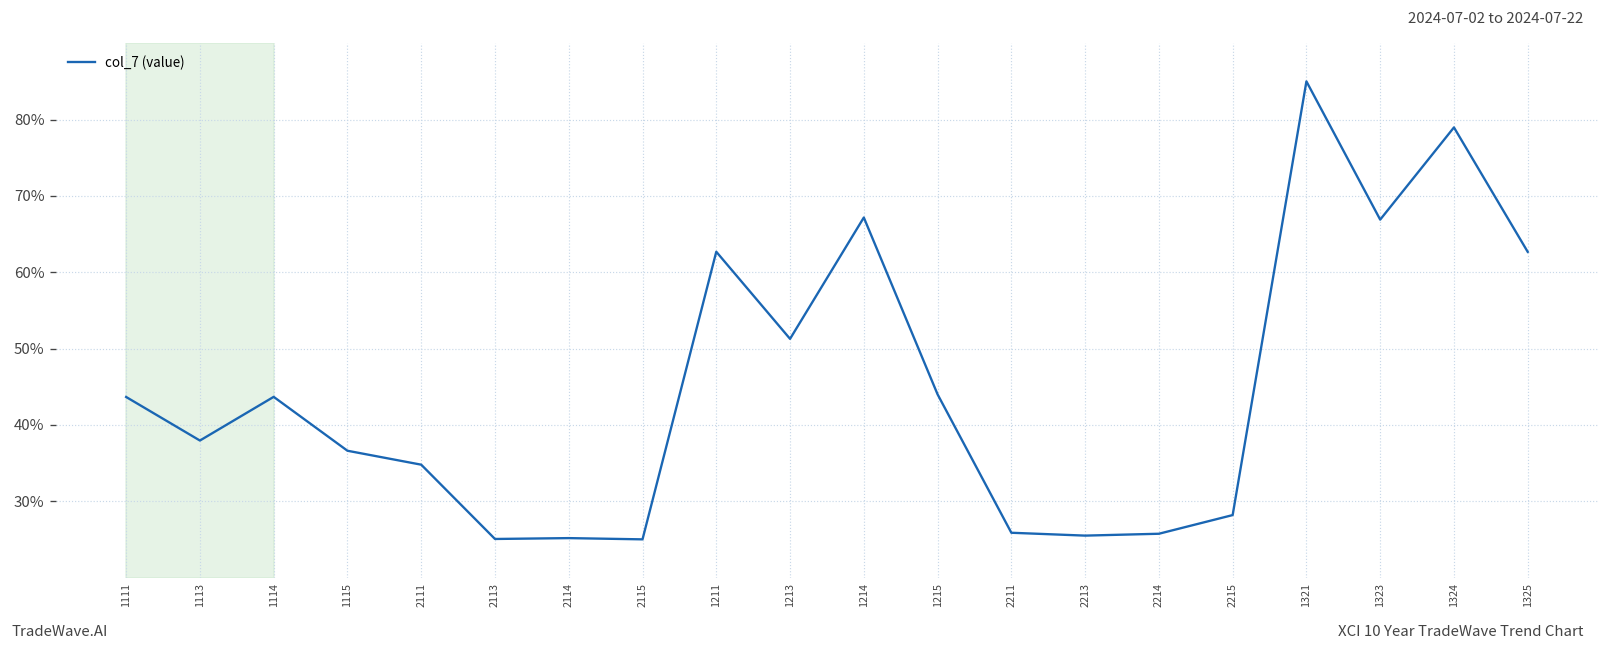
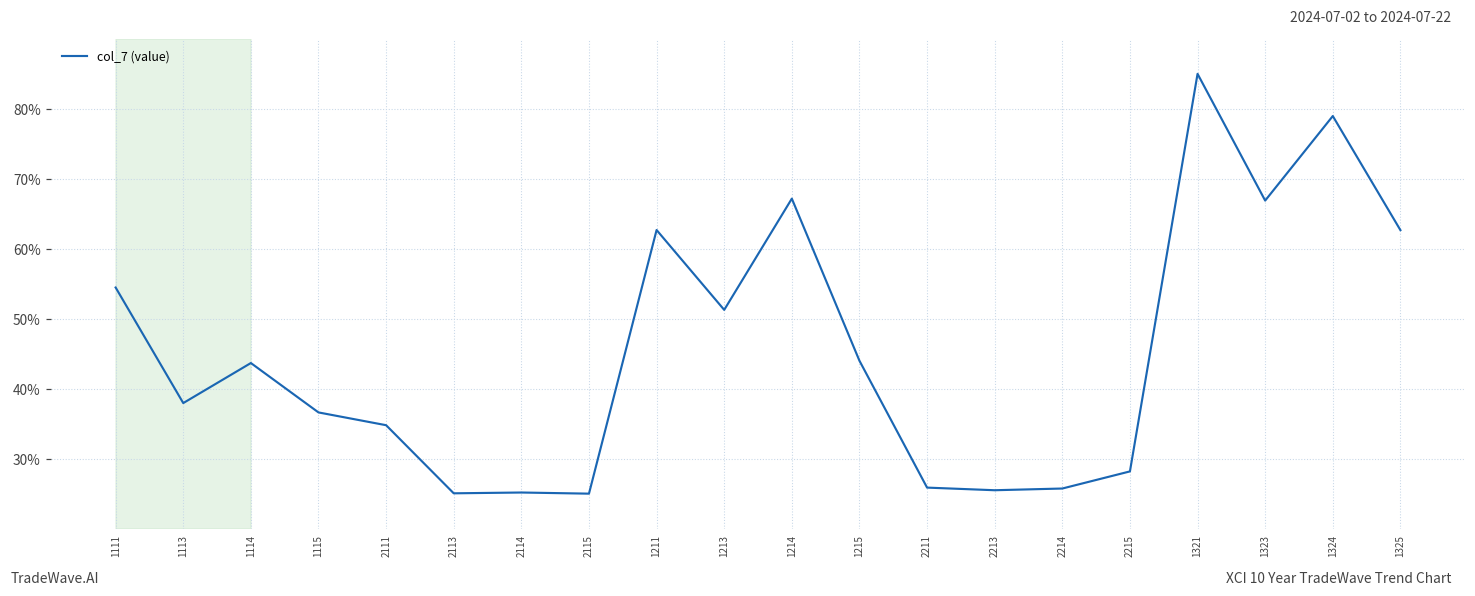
  {
-   "1111": "44%",
+   "1111": "54%",
    "1113": "38%",
    "1114": "44%",
    "1115": "37%",
    "2111": "35%",
    "2113": "25%",
    "2114": "25%",
    "2115": "25%",
    "1211": "63%",
    "1213": "51%",
    "1214": "67%",
    "1215": "44%",
    "2211": "26%",
    "2213": "25%",
    "2214": "26%",
    "2215": "28%",
    "1321": "85%",
    "1323": "67%",
    "1324": "79%",
    "1325": "63%"
  }
